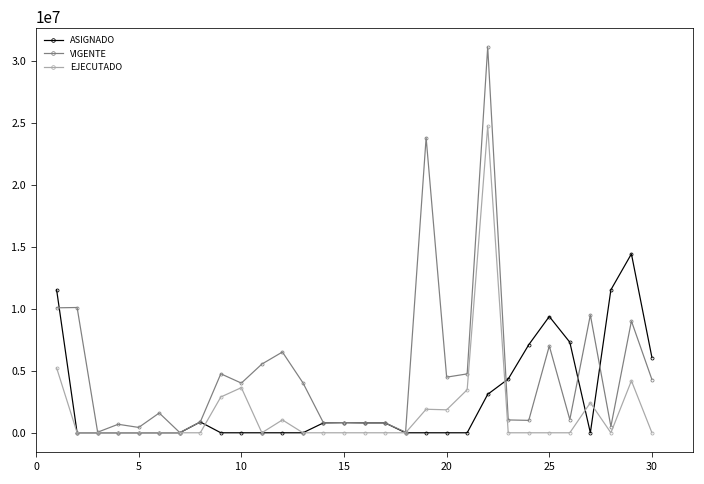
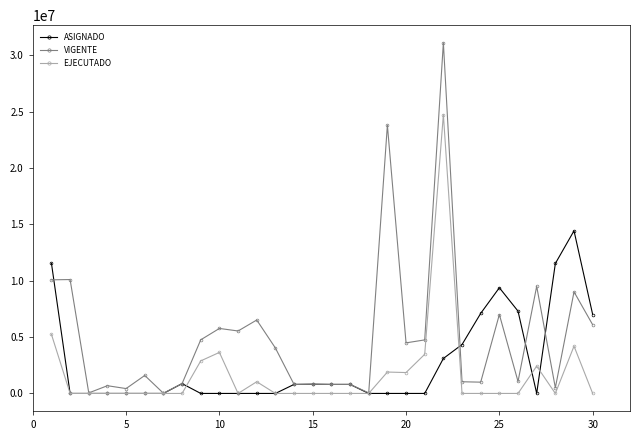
  {
    "ASIGNADO": {
      "10": 0,
      "20": 0,
      "25": 9400000,
-     "30": 6100000
+     "30": 7000000
    },
    "VIGENTE": {
      "5": 400000,
-     "10": 4000000,
+     "10": 5800000,
      "20": 4500000,
      "25": 7000000,
-     "30": 4300000
+     "30": 6100000
    },
    "EJECUTADO": {
      "10": 3600000,
      "15": 0,
      "20": 1900000,
      "25": 0,
      "30": 0
    }
  }
